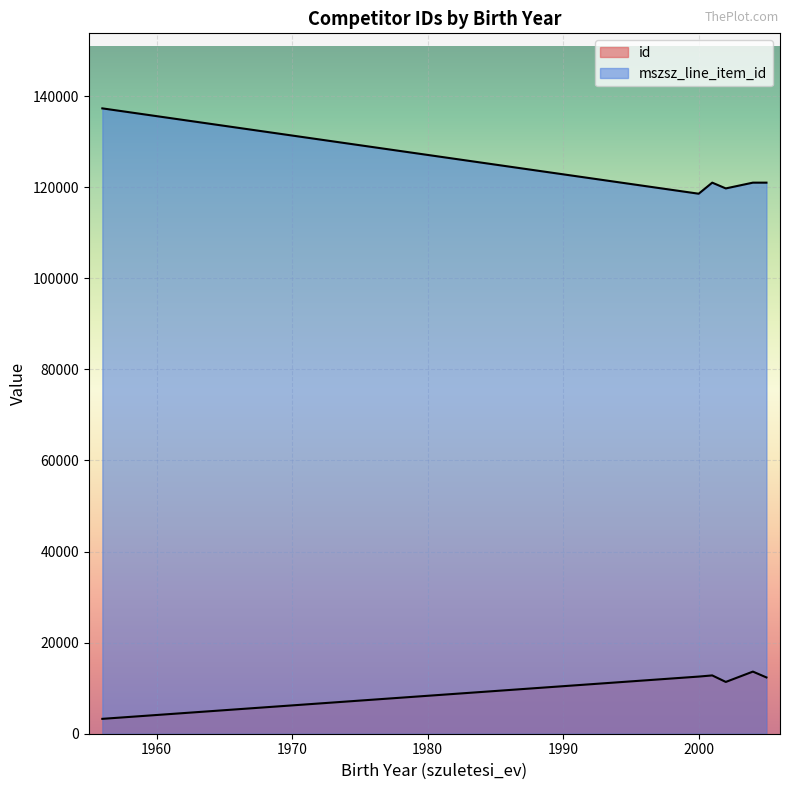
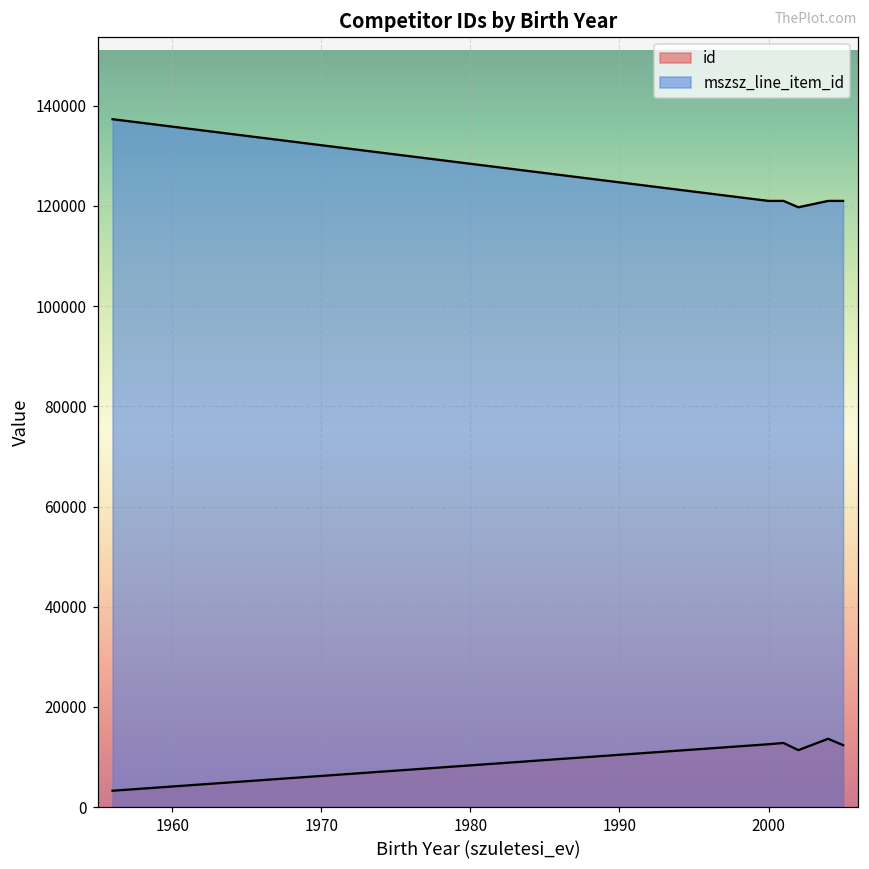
  {
    "id": {
      "2000": 13000
    },
    "mszsz_line_item_id": {
-     "2000": 119000
+     "2000": 121000
    }
  }
